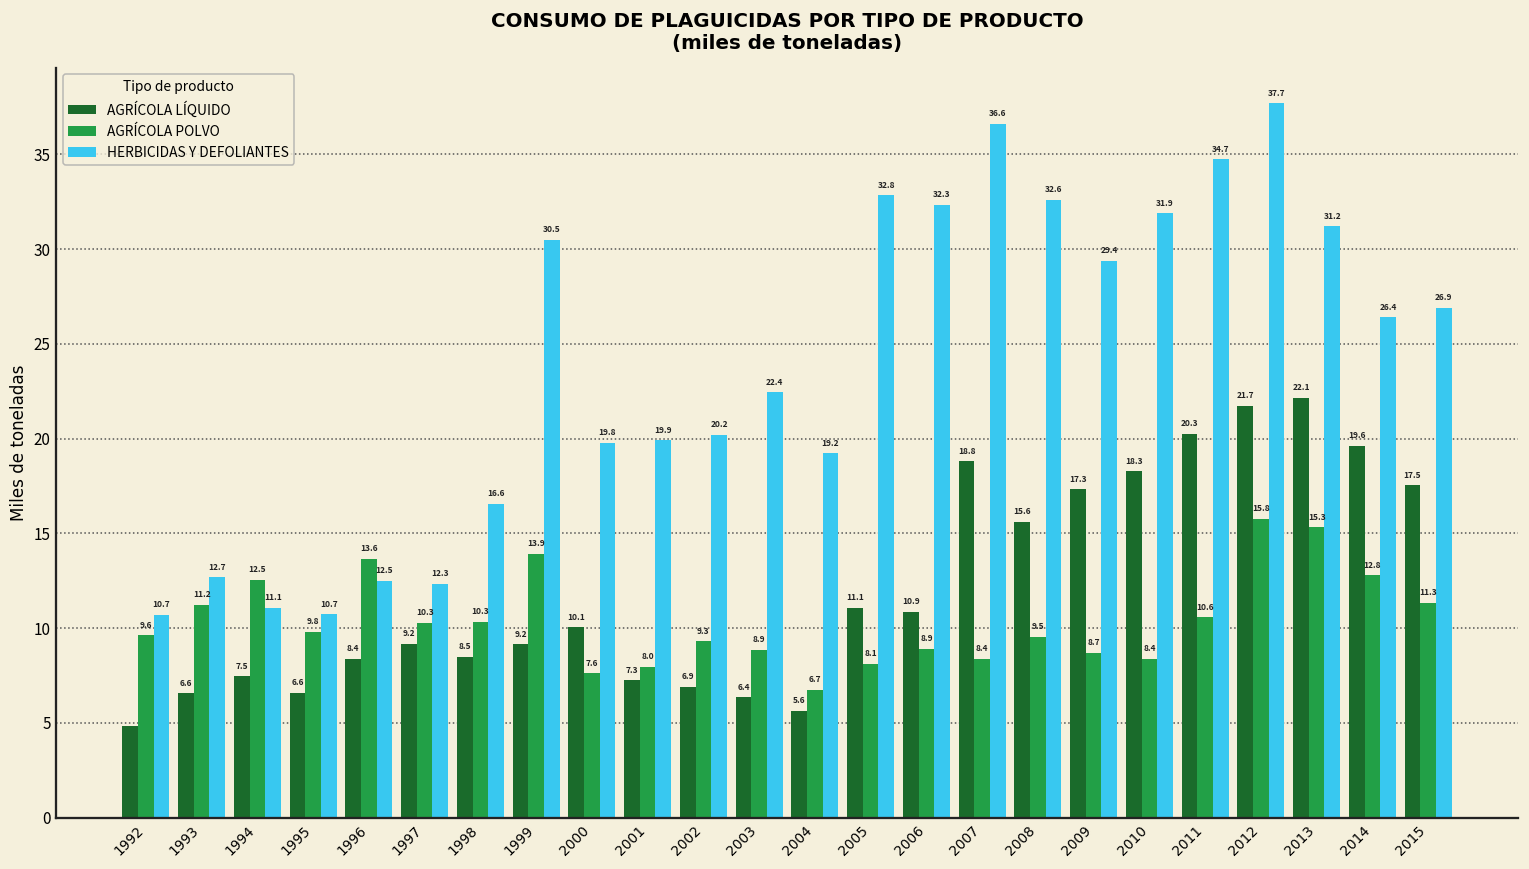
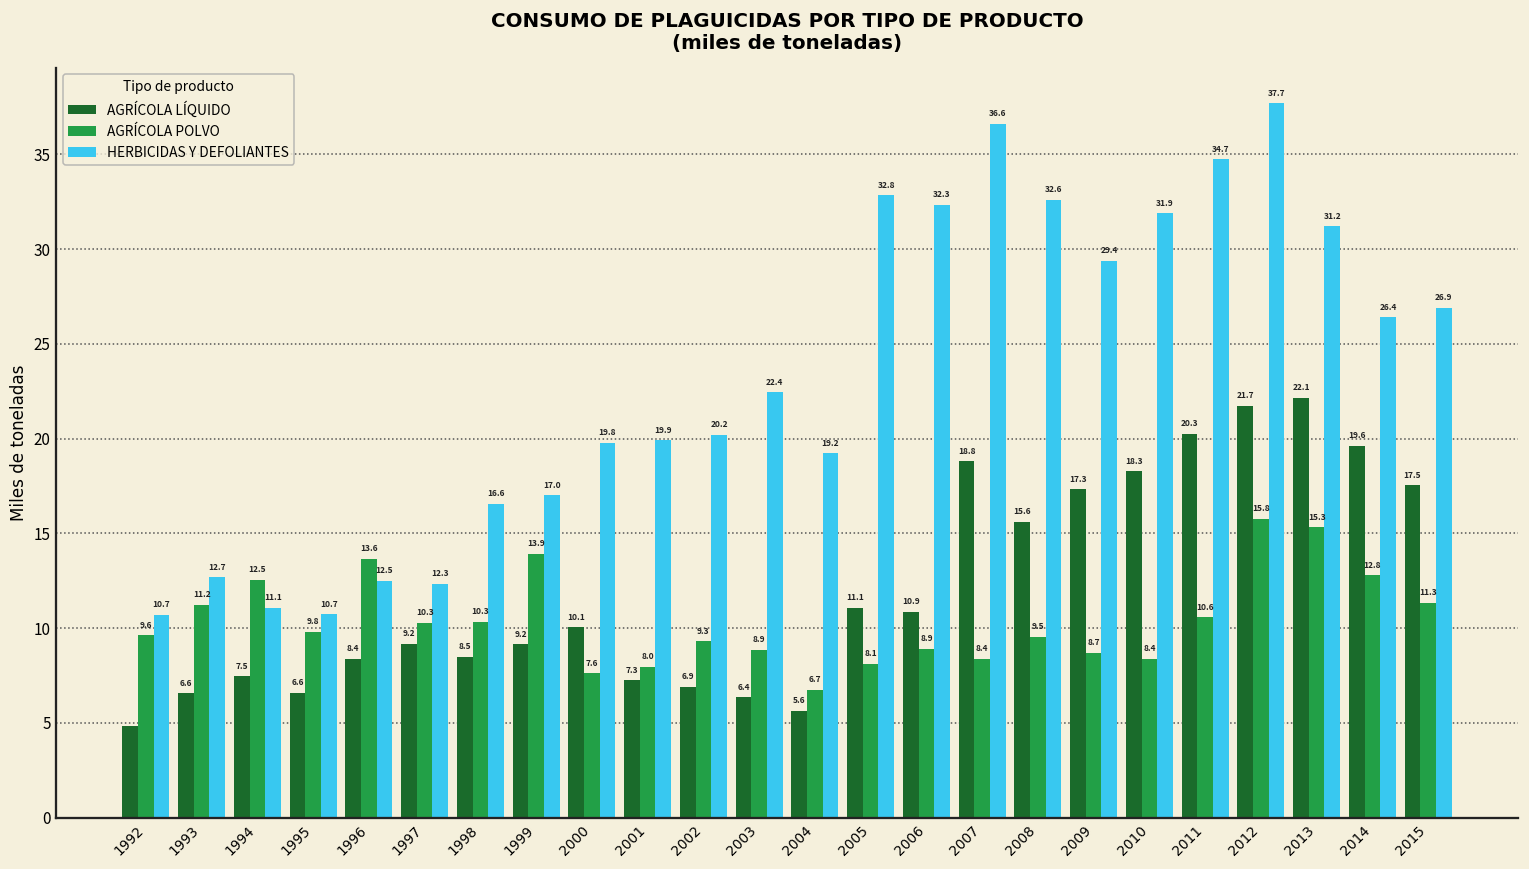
  {
    "AGRÍCOLA LÍQUIDO": {
      "1993": 6.6,
      "1994": 7.5,
      "1995": 6.6,
      "1996": 8.4,
      "1997": 9.2,
      "1998": 8.5,
      "1999": 9.2,
      "2000": 10.1,
      "2001": 7.3,
      "2002": 6.9,
      "2003": 6.4,
      "2004": 5.6,
      "2005": 11.1,
      "2006": 10.9,
      "2007": 18.8,
      "2008": 15.6,
      "2009": 17.3,
      "2010": 18.3,
      "2011": 20.3,
      "2012": 21.7,
      "2013": 22.1,
      "2014": 19.6,
      "2015": 17.5
    },
    "AGRÍCOLA POLVO": {
      "1992": 9.6,
      "1993": 11.2,
      "1994": 12.5,
      "1995": 9.8,
      "1996": 13.6,
      "1997": 10.3,
      "1998": 10.3,
      "1999": 13.9,
      "2000": 7.6,
      "2001": 8.0,
      "2002": 9.3,
      "2003": 8.9,
      "2004": 6.7,
      "2005": 8.1,
      "2006": 8.9,
      "2007": 8.4,
      "2008": 9.5,
      "2009": 8.7,
      "2010": 8.4,
      "2011": 10.6,
      "2012": 15.8,
      "2013": 15.3,
      "2014": 12.8,
      "2015": 11.3
    },
    "HERBICIDAS Y DEFOLIANTES": {
      "1992": 10.7,
      "1993": 12.7,
      "1994": 11.1,
      "1995": 10.7,
      "1996": 12.5,
      "1997": 12.3,
      "1998": 16.6,
-     "1999": 30.5,
+     "1999": 17.0,
      "2000": 19.8,
      "2001": 19.9,
      "2002": 20.2,
      "2003": 22.4,
      "2004": 19.2,
      "2005": 32.8,
      "2006": 32.3,
      "2007": 36.6,
      "2008": 32.6,
      "2009": 29.4,
      "2010": 31.9,
      "2011": 34.7,
      "2012": 37.7,
      "2013": 31.2,
      "2014": 26.4,
      "2015": 26.9
    }
  }
